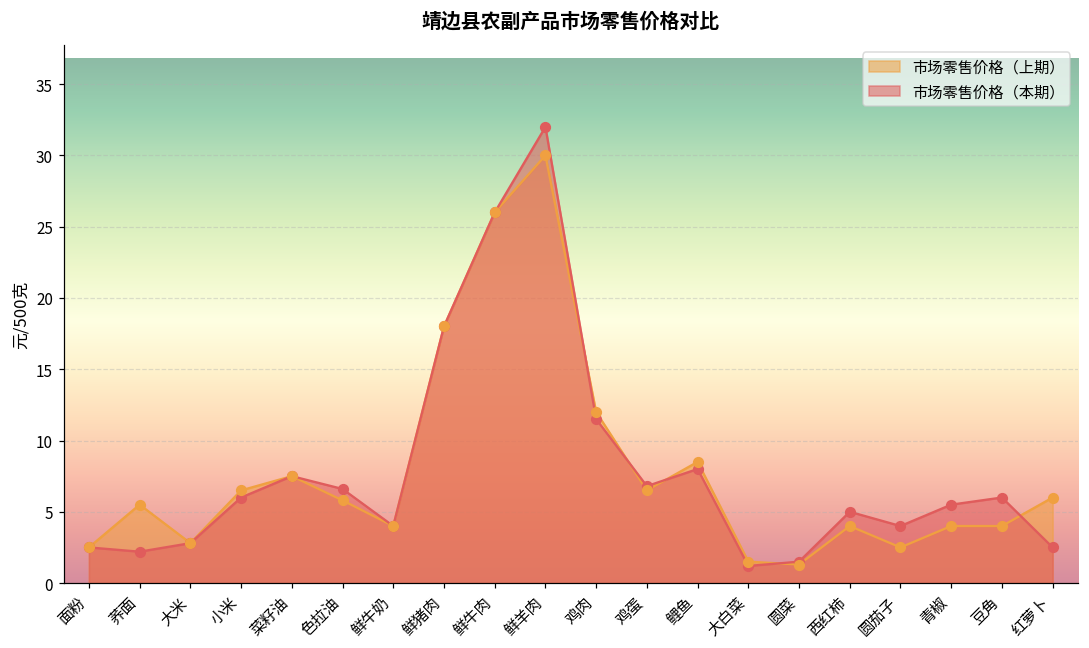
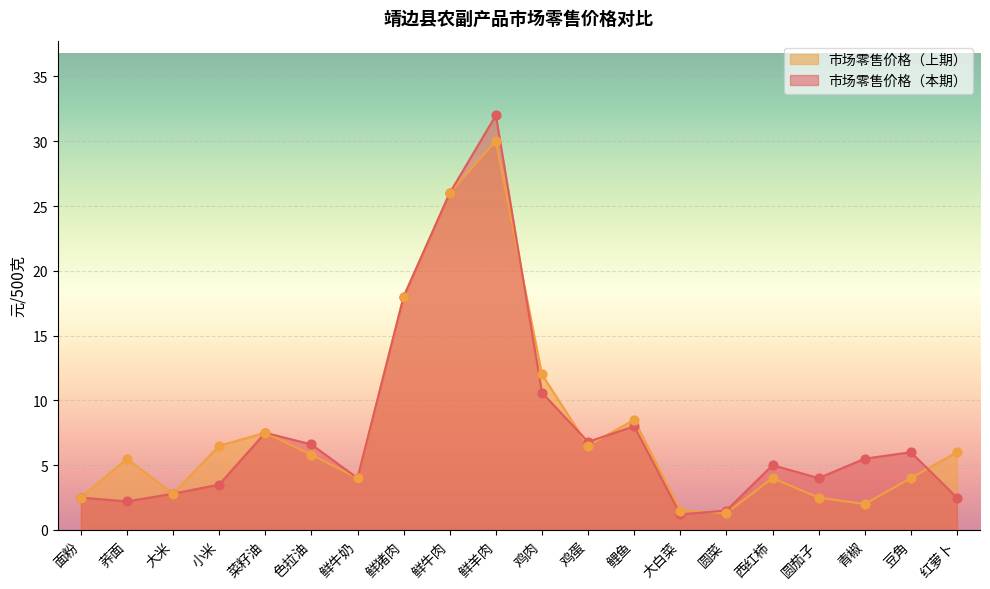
  {
    "市场零售价格（上期）": {
      "荞面": 5.5,
      "小米": 6.5,
      "色拉油": 5.8,
      "鲜羊肉": 30,
      "鸡肉": 12,
      "鸡蛋": 6.5,
      "鲤鱼": 8.5,
      "大白菜": 1.5,
      "圆菜": 1.3,
      "西红柿": 4,
      "圆茄子": 2.5,
-     "青椒": 4,
+     "青椒": 2,
      "豆角": 4,
      "红萝卜": 6
    },
    "市场零售价格（本期）": {
      "荞面": 2.2,
-     "小米": 6.0,
+     "小米": 3.5,
      "色拉油": 6.6,
      "鲜羊肉": 32.0,
-     "鸡肉": 11.5,
+     "鸡肉": 10.6,
      "鸡蛋": 6.8,
      "鲤鱼": 8.0,
      "大白菜": 1.2,
      "圆菜": 1.5,
      "西红柿": 5.0,
      "圆茄子": 4.0,
      "青椒": 5.5,
      "豆角": 6.0,
      "红萝卜": 2.5
    }
  }
